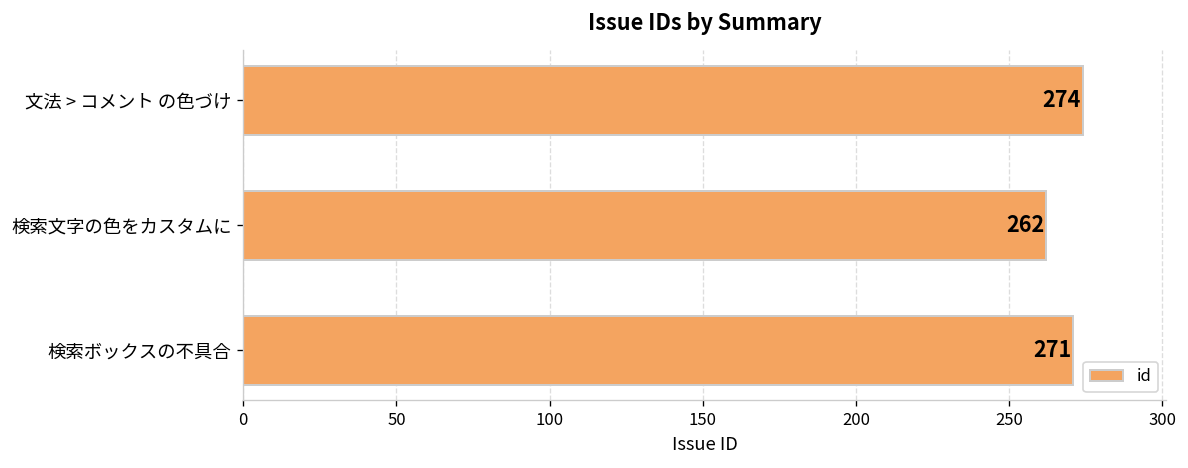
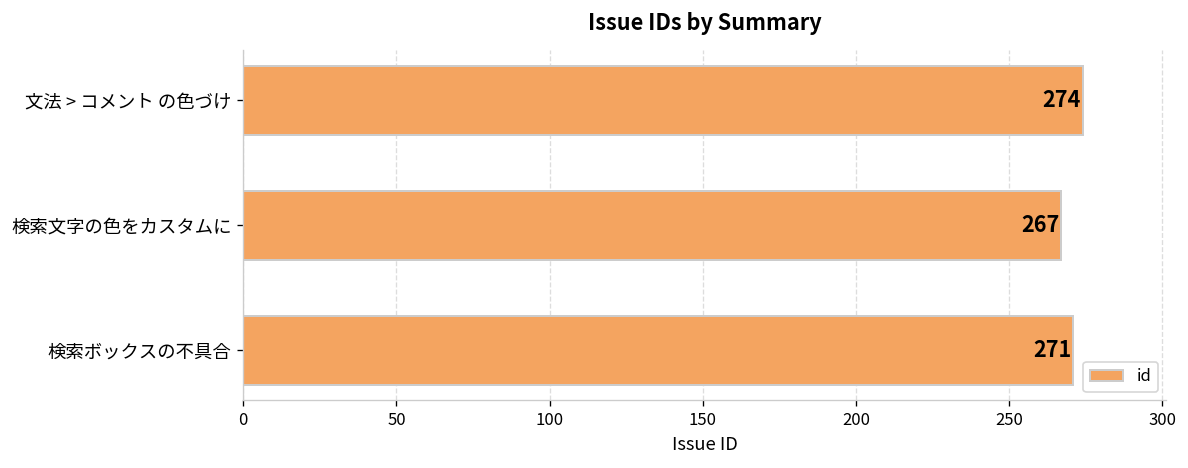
  {
    "文法 > コメント の色づけ": 274,
-   "検索文字の色をカスタムに": 262,
+   "検索文字の色をカスタムに": 267,
    "検索ボックスの不具合": 271
  }
